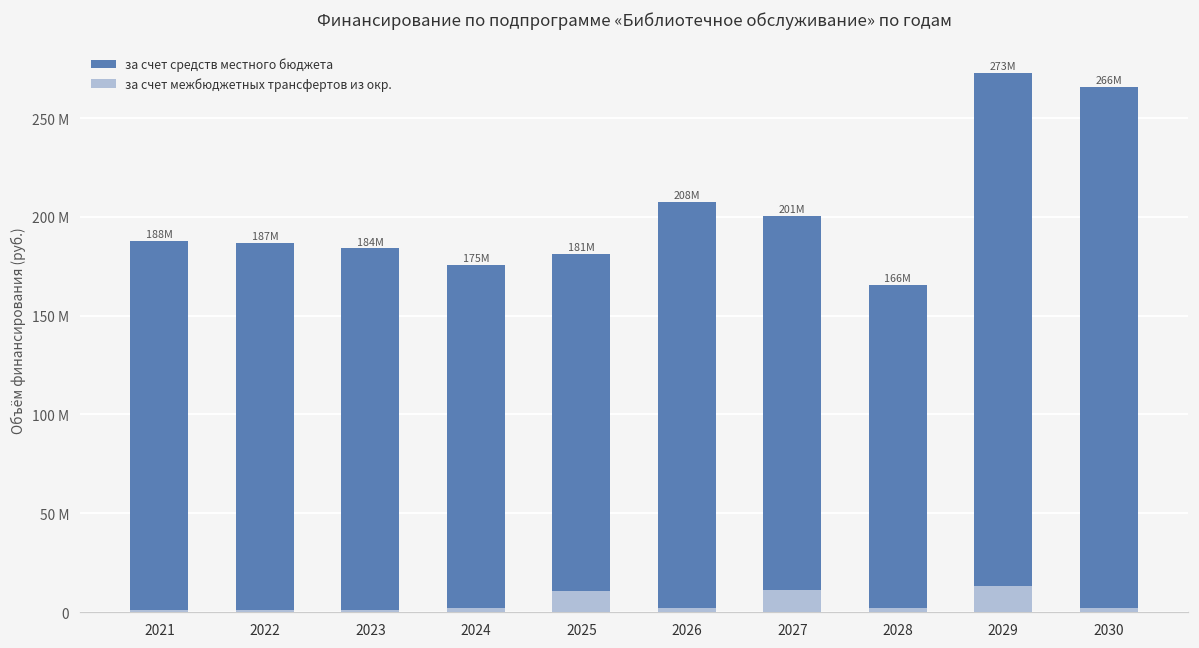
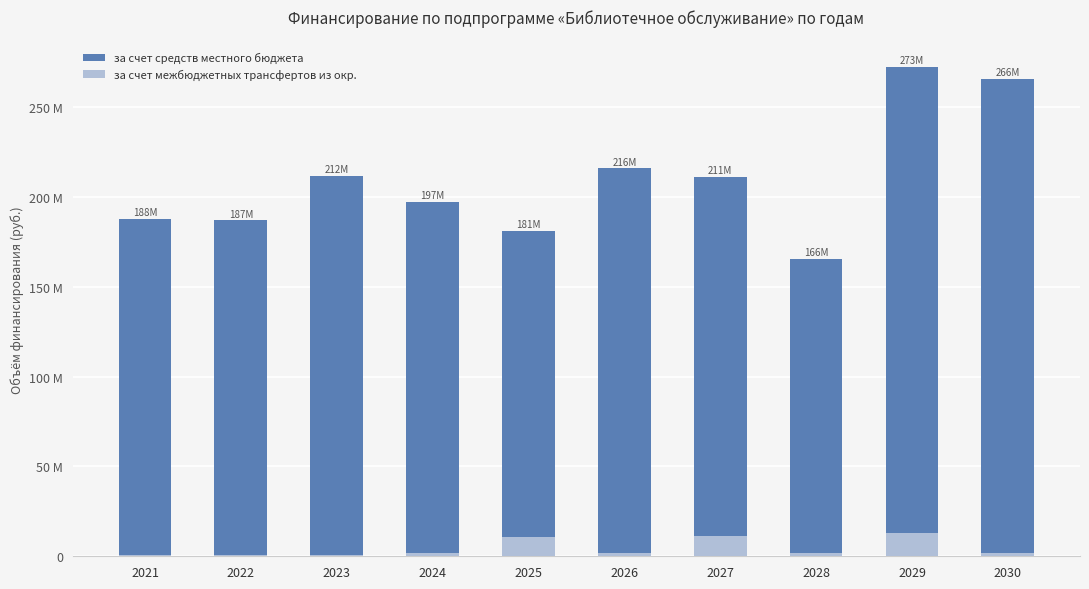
  {
    "за счет средств местного бюджета": {
-     "2023": "184М",
-     "2024": "175М",
-     "2026": "208М",
-     "2027": "201М"
+     "2023": "212М",
+     "2024": "197М",
+     "2026": "216М",
+     "2027": "211М"
    }
  }
